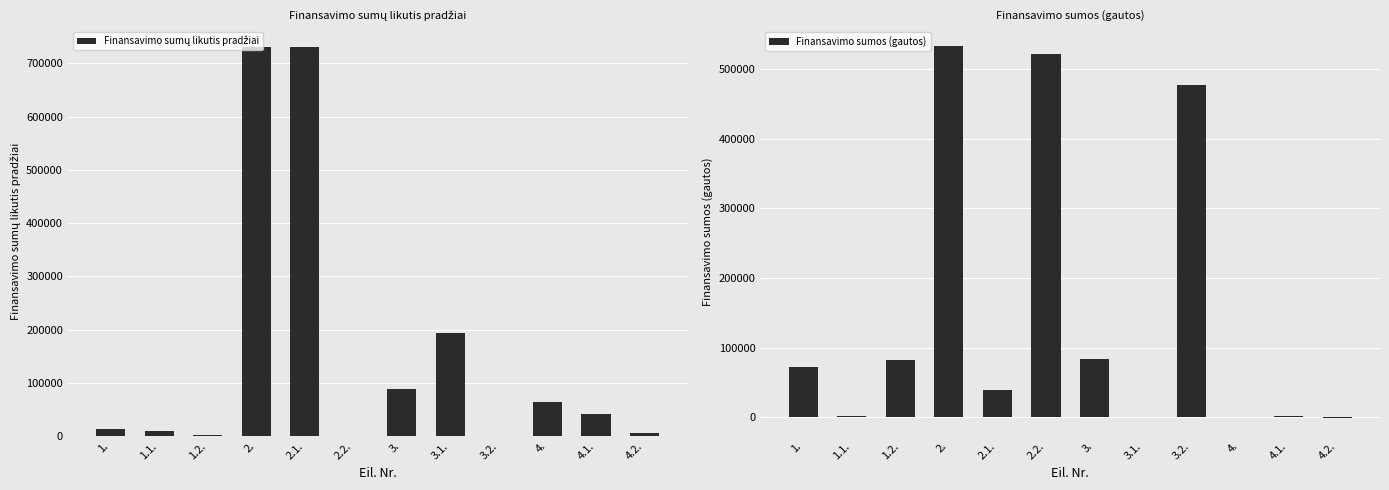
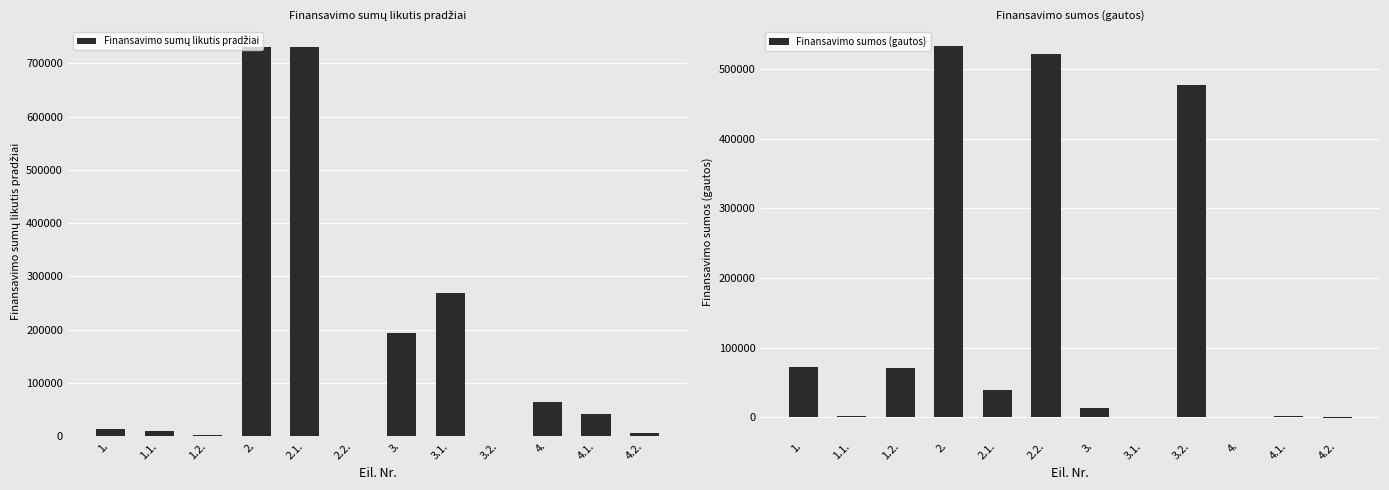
  {
    "Finansavimo sumų likutis pradžiai": {
      "1.": 10000,
      "1.1.": 10000,
      "2.1.": 730000,
      "2.2.": 0,
-     "3.": 90000,
-     "3.1.": 190000,
+     "3.": 190000,
+     "3.1.": 270000,
      "4.": 60000,
      "4.1.": 40000,
      "4.2.": 10000
    },
    "Finansavimo sumos (gautos)": {
      "1.": 70000,
-     "1.2.": 80000,
+     "1.2.": 70000,
      "2.": 530000,
      "2.1.": 40000,
      "2.2.": 520000,
-     "3.": 80000,
+     "3.": 10000,
      "3.1.": 0,
      "3.2.": 480000
    }
  }
